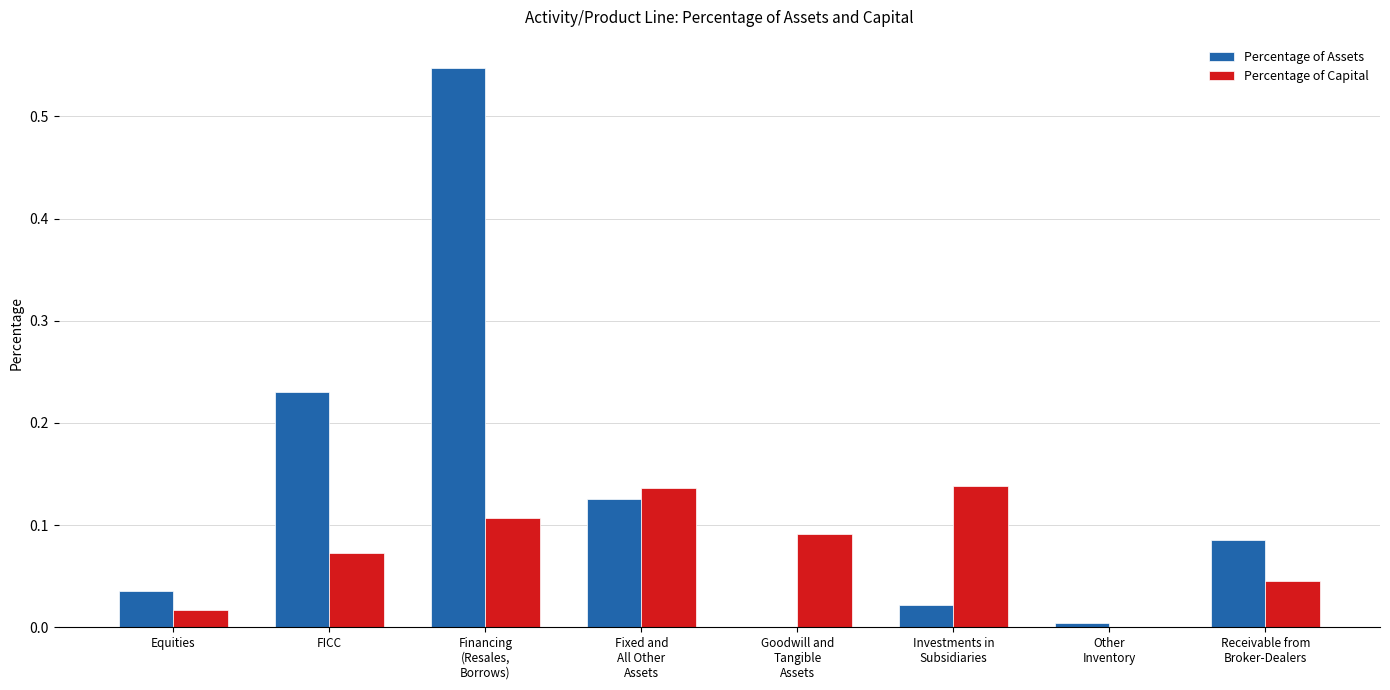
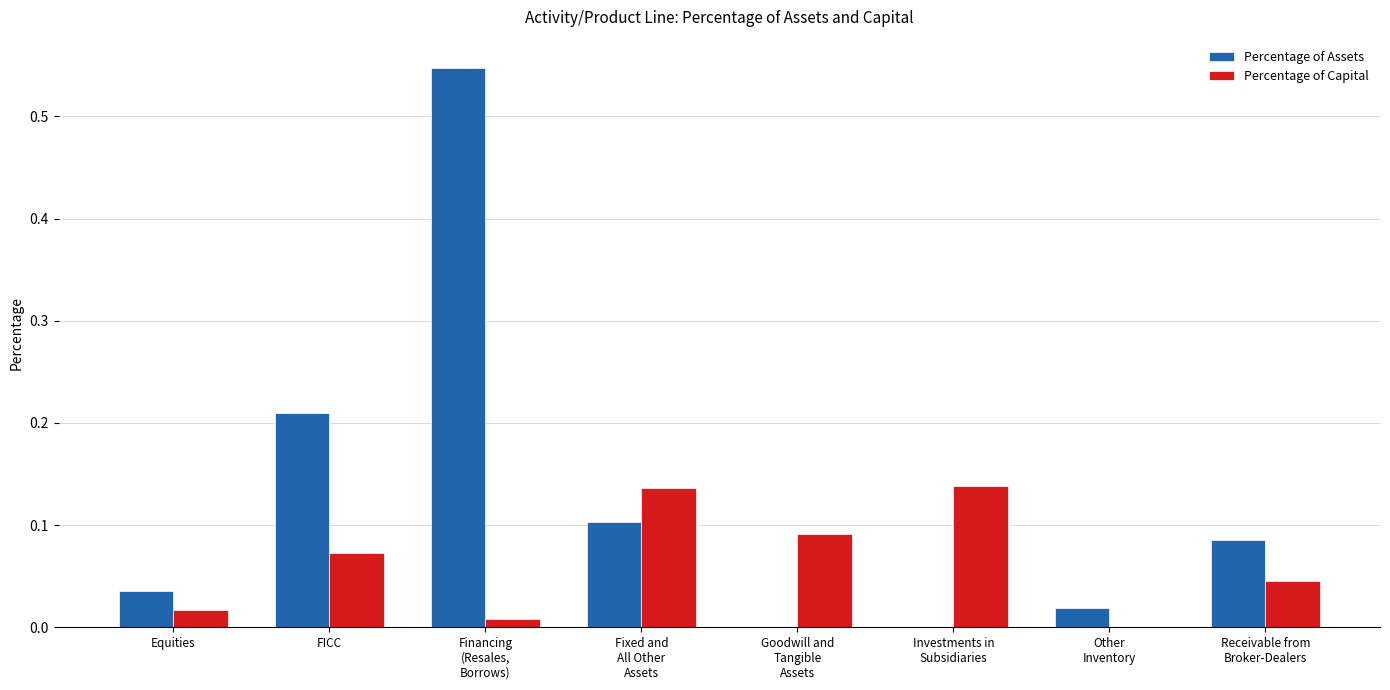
  {
    "Percentage of Assets": {
      "Equities": 0.036,
-     "FICC": 0.230,
+     "FICC": 0.210,
      "Financing (Resales, Borrows)": 0.548,
-     "Fixed and All Other Assets": 0.125,
-     "Investments in Subsidiaries": 0.022,
-     "Other Inventory": 0.004,
+     "Fixed and All Other Assets": 0.103,
+     "Investments in Subsidiaries": 0.000,
+     "Other Inventory": 0.019,
      "Receivable from Broker-Dealers": 0.086
    },
    "Percentage of Capital": {
      "Equities": 0.017,
      "FICC": 0.072,
-     "Financing (Resales, Borrows)": 0.107,
+     "Financing (Resales, Borrows)": 0.008,
      "Fixed and All Other Assets": 0.137,
      "Goodwill and Tangible Assets": 0.092,
      "Investments in Subsidiaries": 0.138,
      "Other Inventory": 0.000,
      "Receivable from Broker-Dealers": 0.045
    }
  }
